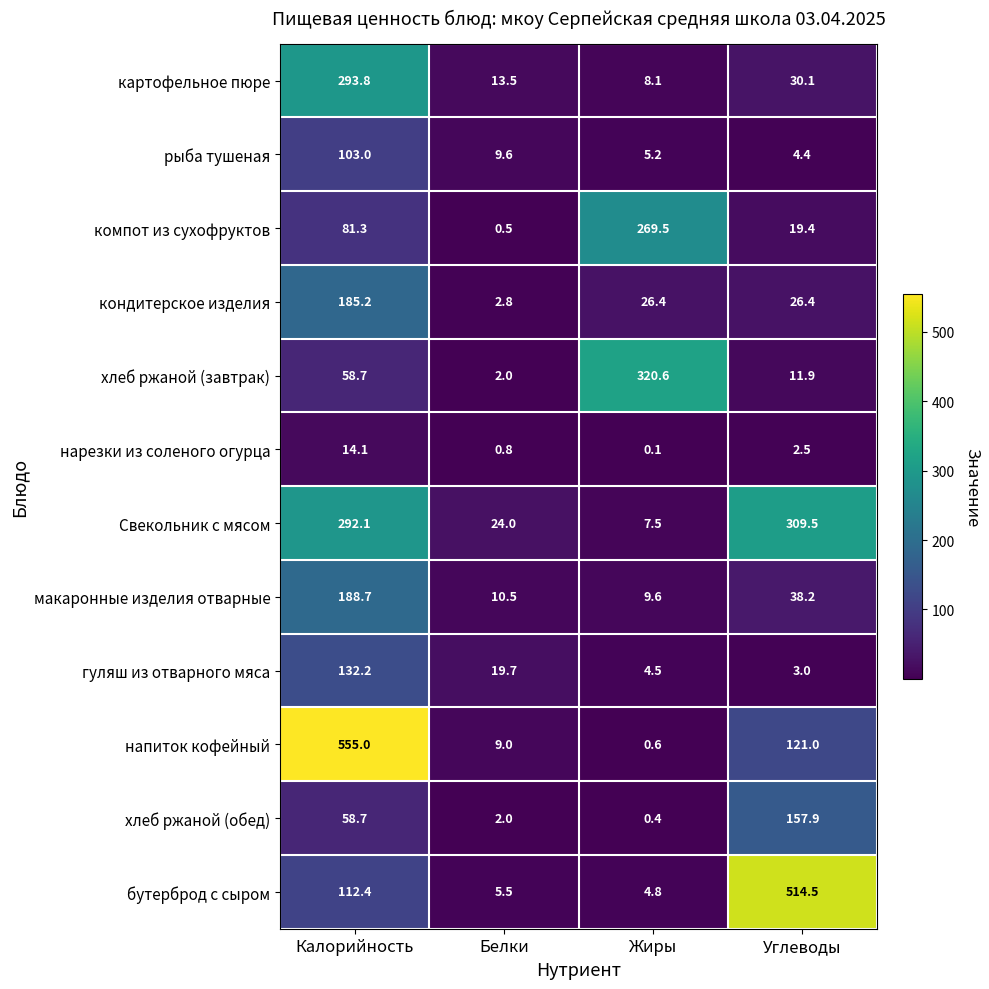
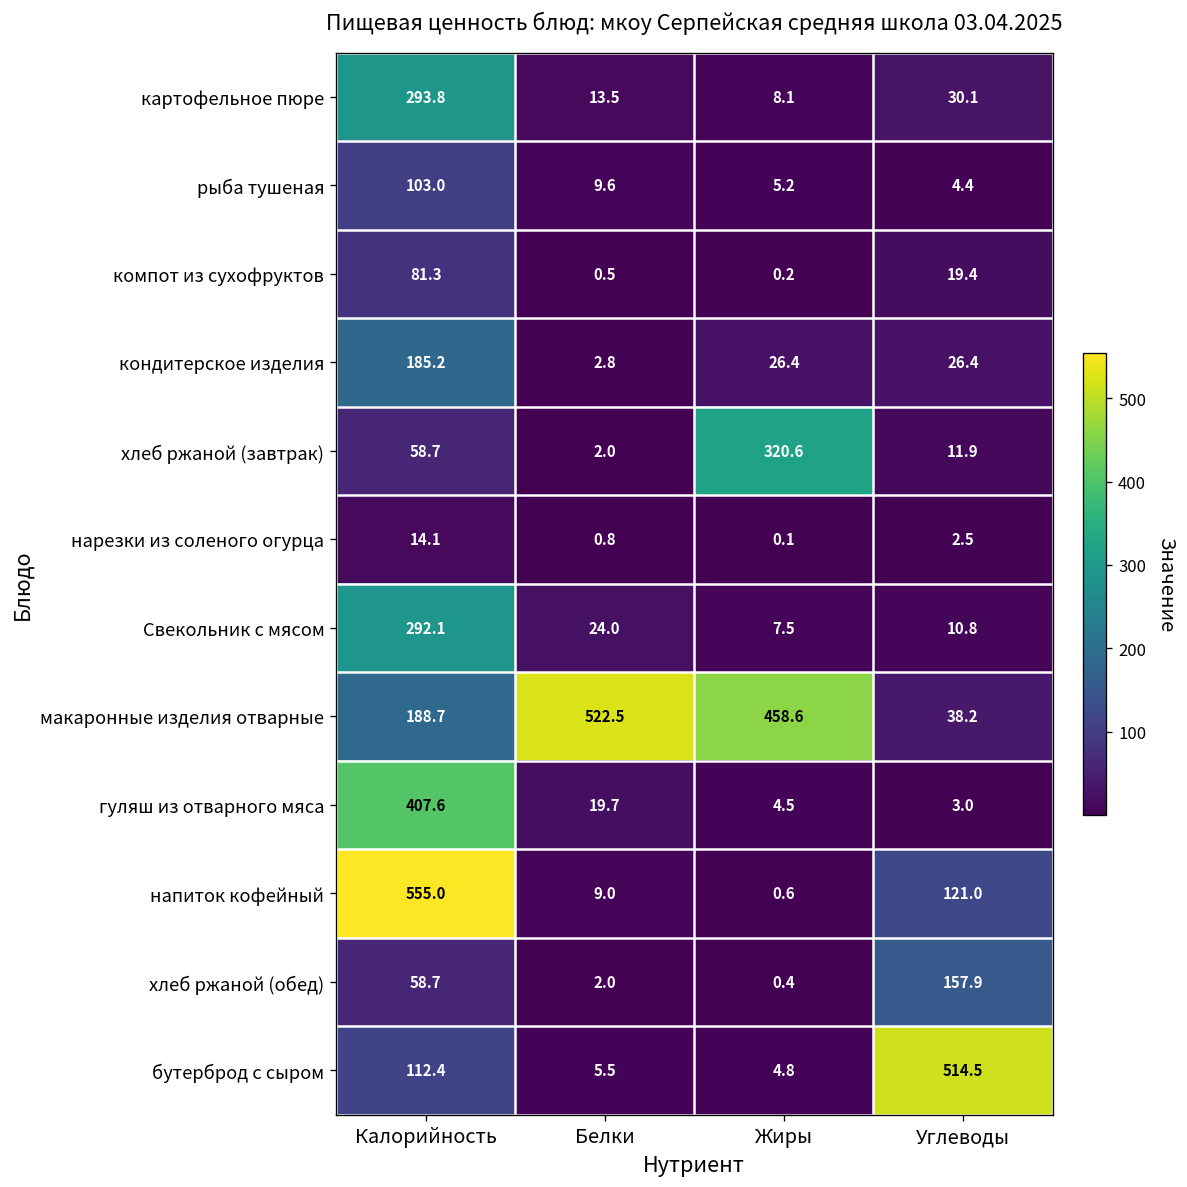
  {
    "картофельное пюре": {
      "Калорийность": 293.8,
      "Белки": 13.5,
      "Жиры": 8.1,
      "Углеводы": 30.1
    },
    "рыба тушеная": {
      "Калорийность": 103.0,
      "Белки": 9.6,
      "Жиры": 5.2,
      "Углеводы": 4.4
    },
    "компот из сухофруктов": {
      "Калорийность": 81.3,
      "Белки": 0.5,
-     "Жиры": 269.5,
+     "Жиры": 0.2,
      "Углеводы": 19.4
    },
    "кондитерское изделия": {
      "Калорийность": 185.2,
      "Белки": 2.8,
      "Жиры": 26.4,
      "Углеводы": 26.4
    },
    "хлеб ржаной (завтрак)": {
      "Калорийность": 58.7,
      "Белки": 2.0,
      "Жиры": 320.6,
      "Углеводы": 11.9
    },
    "нарезки из соленого огурца": {
      "Калорийность": 14.1,
      "Белки": 0.8,
      "Жиры": 0.1,
      "Углеводы": 2.5
    },
    "Свекольник с мясом": {
      "Калорийность": 292.1,
      "Белки": 24.0,
      "Жиры": 7.5,
-     "Углеводы": 309.5
+     "Углеводы": 10.8
    },
    "макаронные изделия отварные": {
      "Калорийность": 188.7,
-     "Белки": 10.5,
-     "Жиры": 9.6,
+     "Белки": 522.5,
+     "Жиры": 458.6,
      "Углеводы": 38.2
    },
    "гуляш из отварного мяса": {
-     "Калорийность": 132.2,
+     "Калорийность": 407.6,
      "Белки": 19.7,
      "Жиры": 4.5,
      "Углеводы": 3.0
    },
    "напиток кофейный": {
      "Калорийность": 555.0,
      "Белки": 9.0,
      "Жиры": 0.6,
      "Углеводы": 121.0
    },
    "хлеб ржаной (обед)": {
      "Калорийность": 58.7,
      "Белки": 2.0,
      "Жиры": 0.4,
      "Углеводы": 157.9
    },
    "бутерброд с сыром": {
      "Калорийность": 112.4,
      "Белки": 5.5,
      "Жиры": 4.8,
      "Углеводы": 514.5
    }
  }
